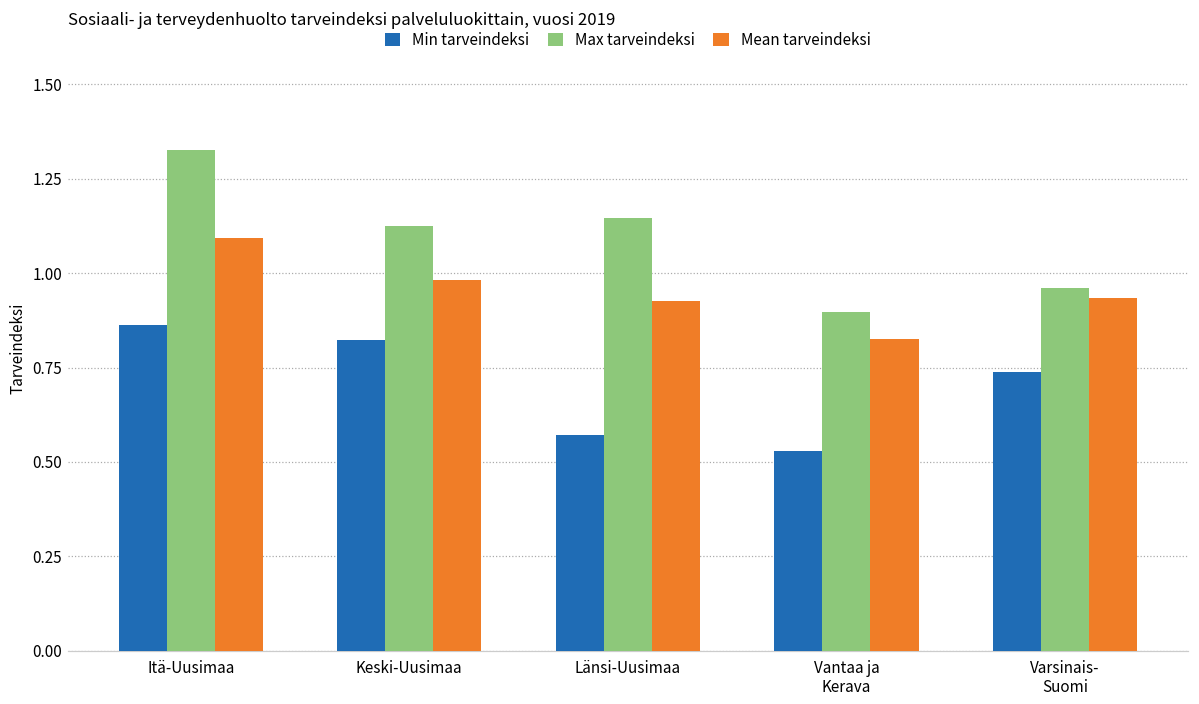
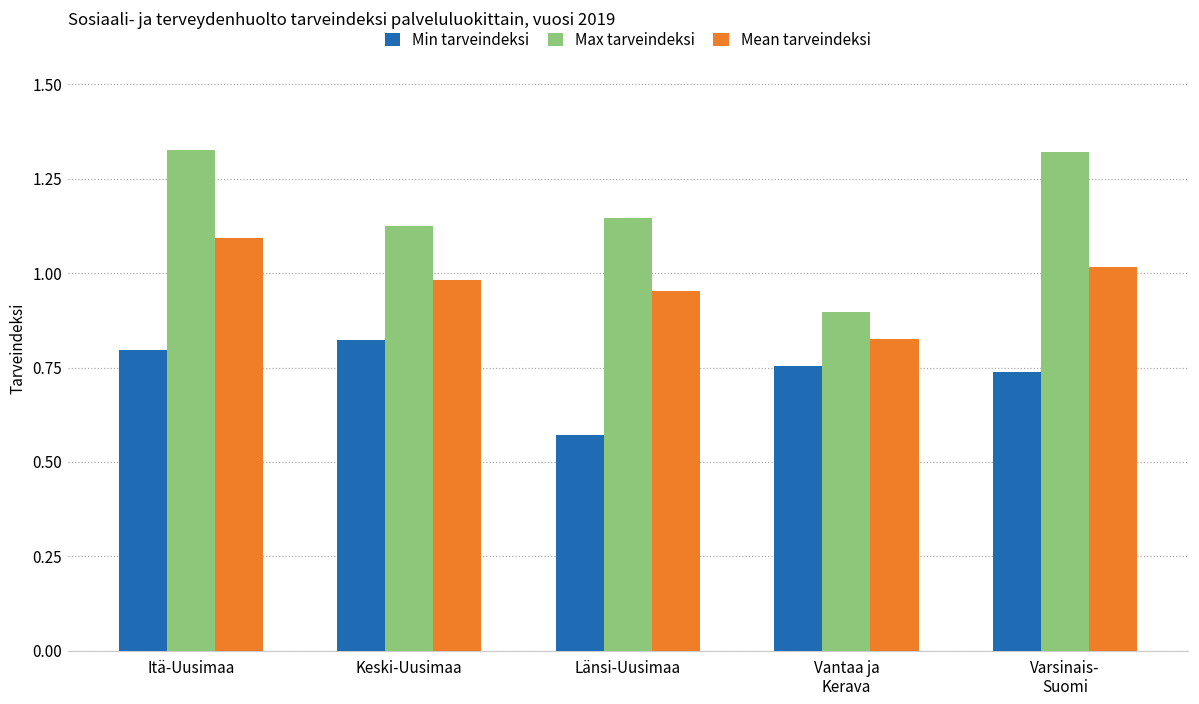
  {
    "Min tarveindeksi": {
-     "Itä-Uusimaa": 0.86,
+     "Itä-Uusimaa": 0.80,
      "Keski-Uusimaa": 0.82,
      "Länsi-Uusimaa": 0.57,
-     "Vantaa ja Kerava": 0.53,
+     "Vantaa ja Kerava": 0.76,
      "Varsinais- Suomi": 0.74
    },
    "Max tarveindeksi": {
      "Itä-Uusimaa": 1.33,
      "Keski-Uusimaa": 1.13,
      "Länsi-Uusimaa": 1.14,
      "Vantaa ja Kerava": 0.90,
-     "Varsinais- Suomi": 0.96
+     "Varsinais- Suomi": 1.32
    },
    "Mean tarveindeksi": {
      "Itä-Uusimaa": 1.09,
      "Keski-Uusimaa": 0.98,
-     "Länsi-Uusimaa": 0.93,
+     "Länsi-Uusimaa": 0.95,
      "Vantaa ja Kerava": 0.83,
-     "Varsinais- Suomi": 0.93
+     "Varsinais- Suomi": 1.02
    }
  }
